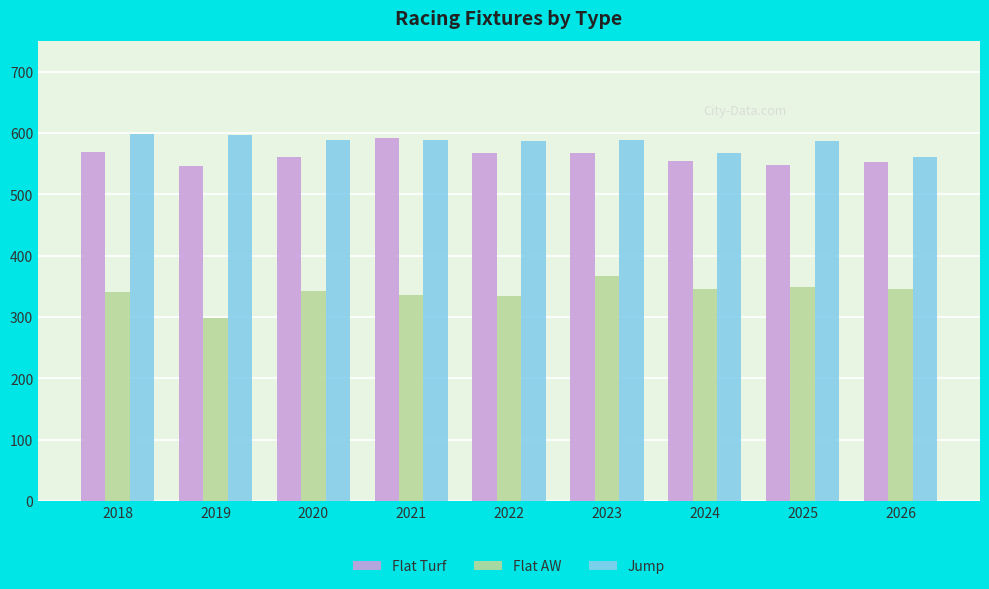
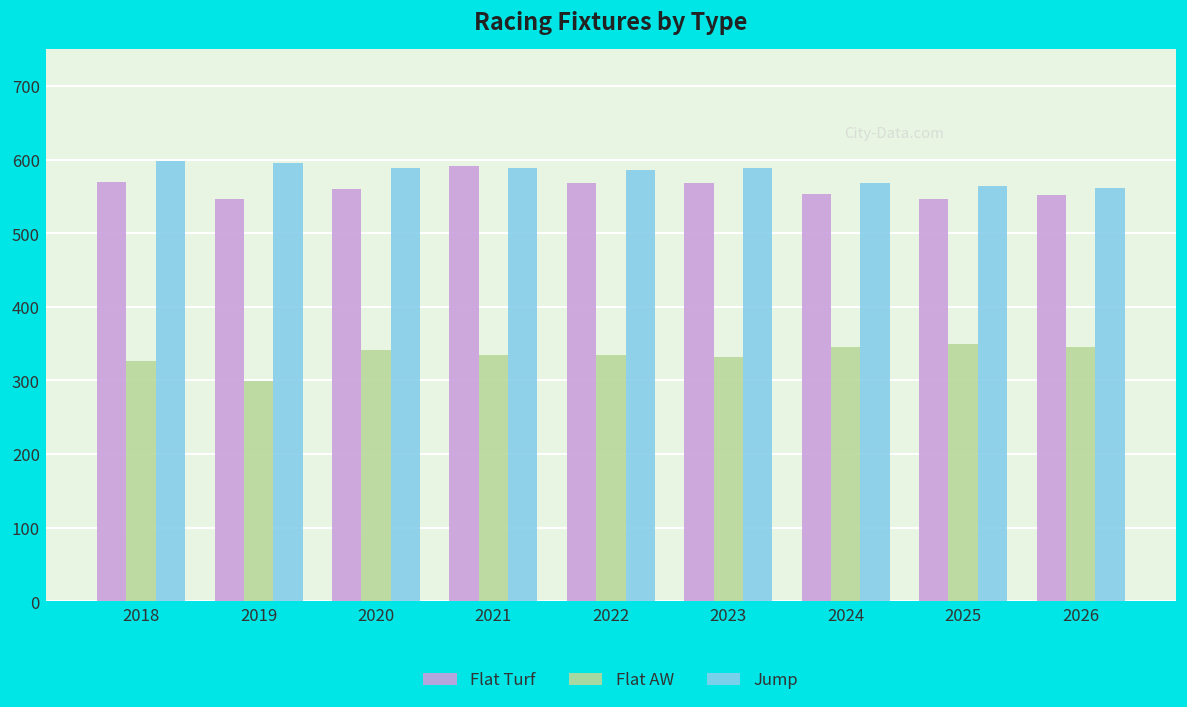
  {
    "Flat Turf": {
      "2018": 570,
      "2019": 550,
      "2020": 560,
      "2021": 590,
      "2022": 570,
      "2023": 570,
      "2024": 550,
      "2025": 550,
      "2026": 550
    },
    "Flat AW": {
-     "2018": 340,
+     "2018": 330,
      "2019": 300,
      "2020": 340,
      "2021": 340,
      "2022": 330,
-     "2023": 370,
+     "2023": 330,
      "2024": 350,
      "2025": 350,
      "2026": 350
    },
    "Jump": {
      "2018": 600,
      "2019": 600,
      "2020": 590,
      "2021": 590,
      "2022": 590,
      "2023": 590,
      "2024": 570,
-     "2025": 590,
+     "2025": 560,
      "2026": 560
    }
  }
